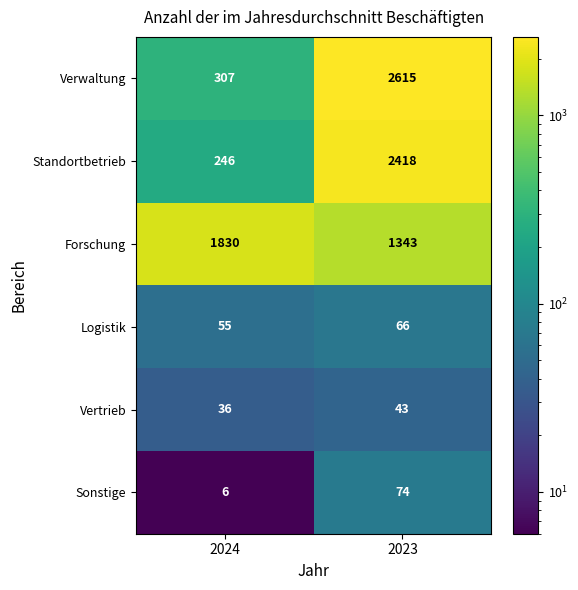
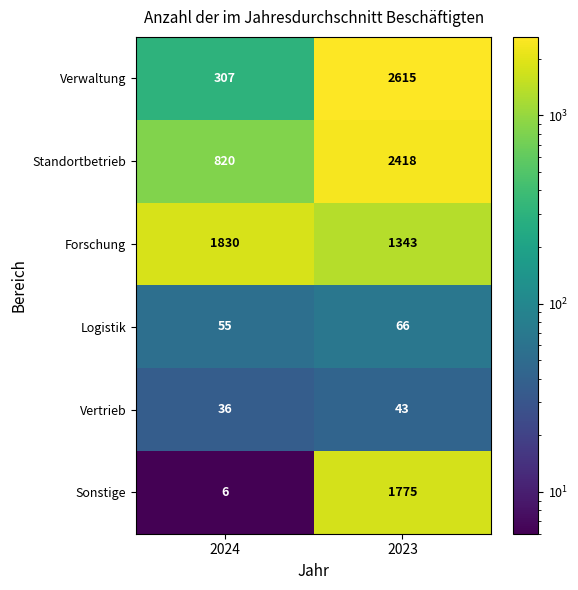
  {
    "Verwaltung": {
      "2024": 307,
      "2023": 2615
    },
    "Standortbetrieb": {
-     "2024": 246,
+     "2024": 820,
      "2023": 2418
    },
    "Forschung": {
      "2024": 1830,
      "2023": 1343
    },
    "Logistik": {
      "2024": 55,
      "2023": 66
    },
    "Vertrieb": {
      "2024": 36,
      "2023": 43
    },
    "Sonstige": {
      "2024": 6,
-     "2023": 74
+     "2023": 1775
    }
  }
